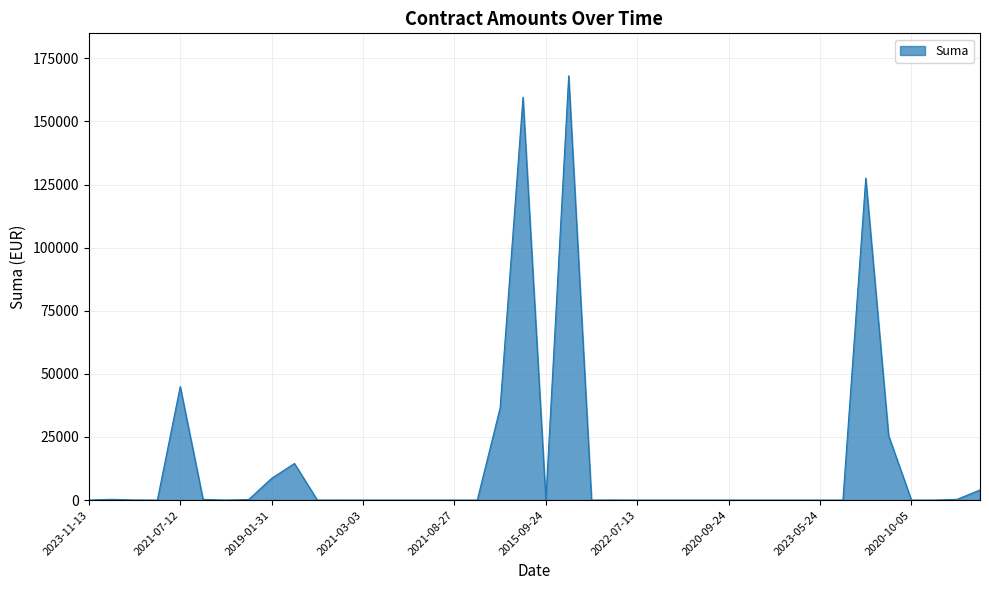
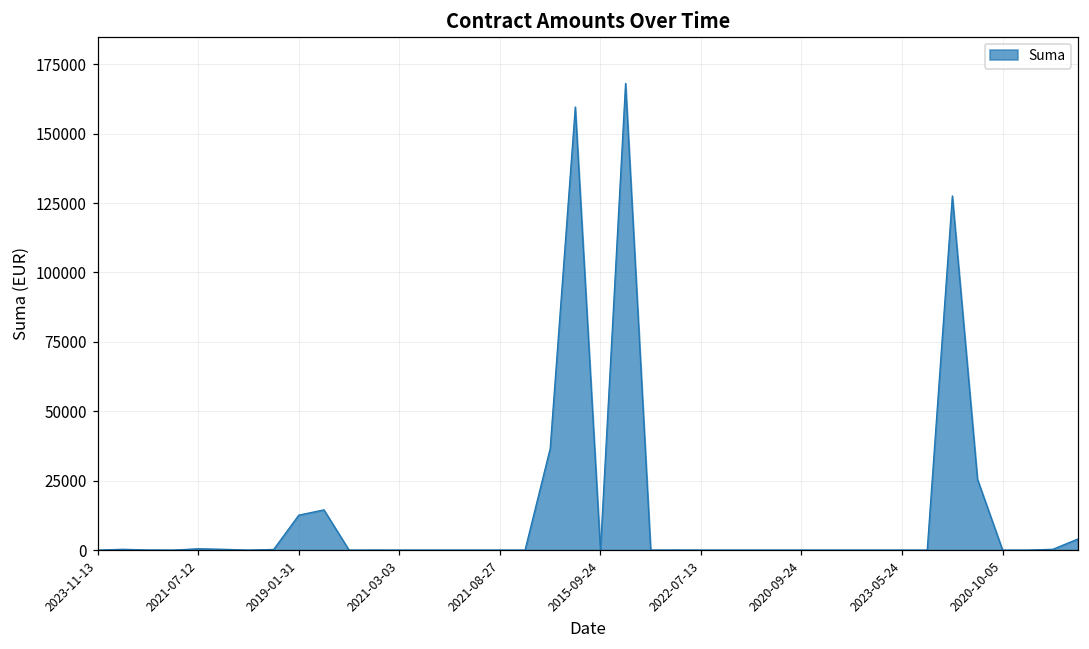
  {
    "2023-11-13": 0,
-   "2021-07-12": 45000,
-   "2019-01-31": 9000,
+   "2021-07-12": 1000,
+   "2019-01-31": 13000,
    "2021-03-03": 0,
    "2022-07-13": 0,
    "2020-09-24": 0,
    "2023-05-24": 0,
    "2020-10-05": 0
  }
